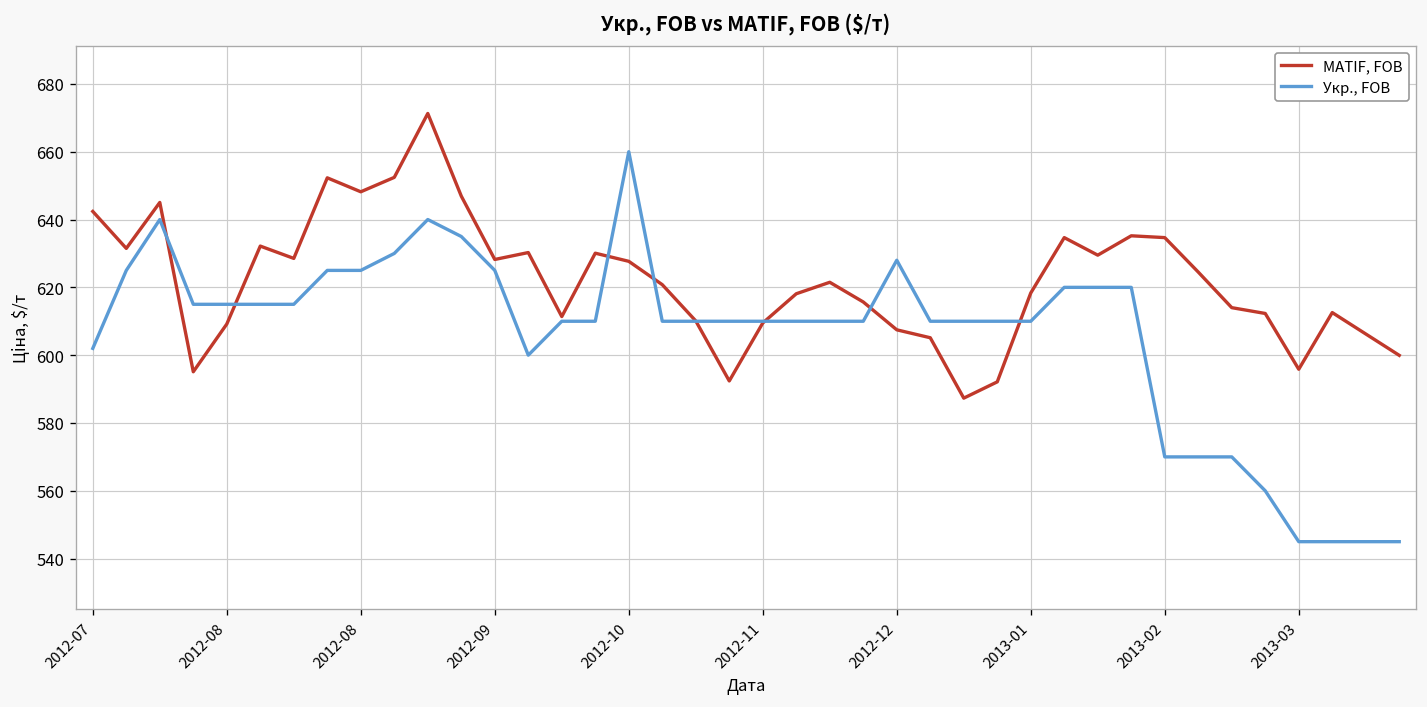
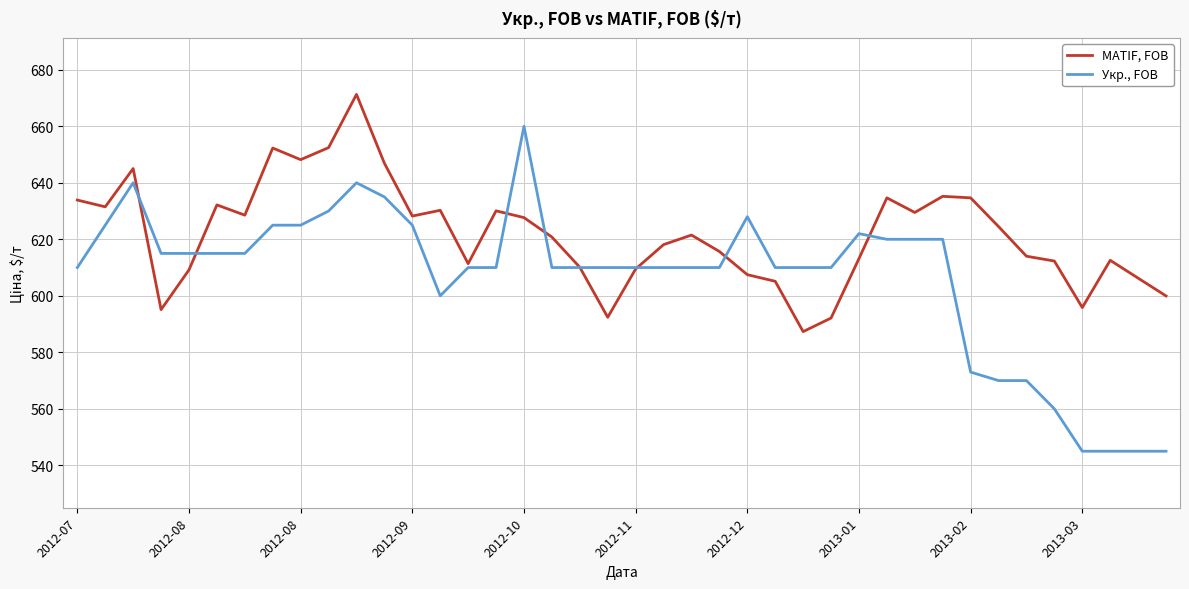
  {
    "MATIF, FOB": {
-     "2012-07": 642,
+     "2012-07": 634,
      "2012-09": 628,
      "2012-10": 628,
      "2012-12": 607,
-     "2013-01": 618,
+     "2013-01": 613,
      "2013-02": 635,
      "2013-03": 596
    },
    "Укр., FOB": {
-     "2012-07": 602,
+     "2012-07": 610,
      "2012-09": 625,
      "2012-10": 660,
      "2012-12": 628,
-     "2013-01": 610,
-     "2013-02": 570,
+     "2013-01": 622,
+     "2013-02": 573,
      "2013-03": 545
    }
  }
